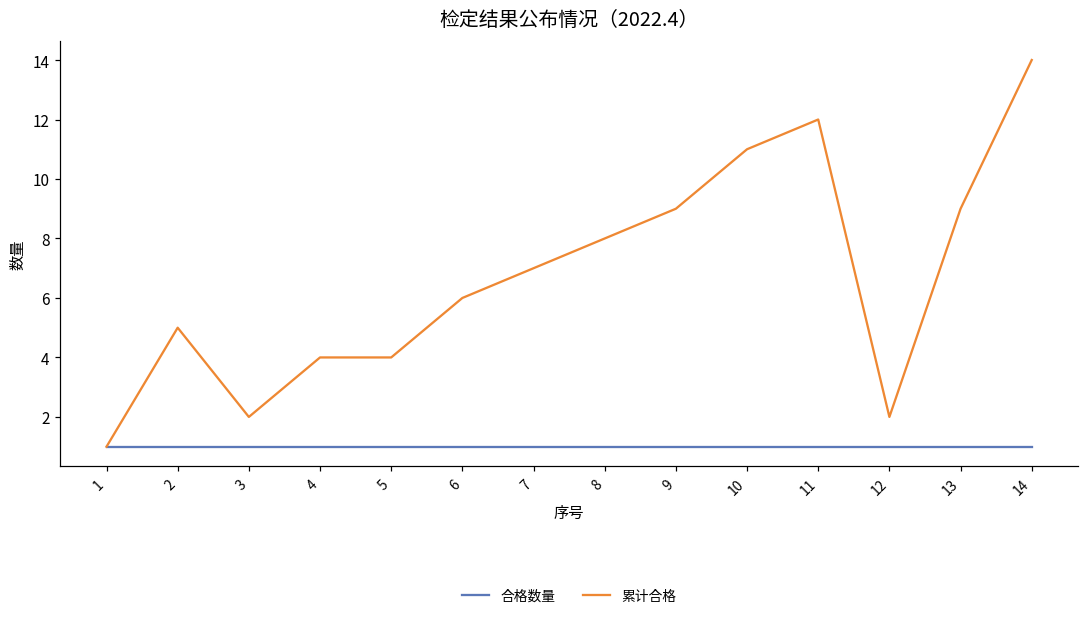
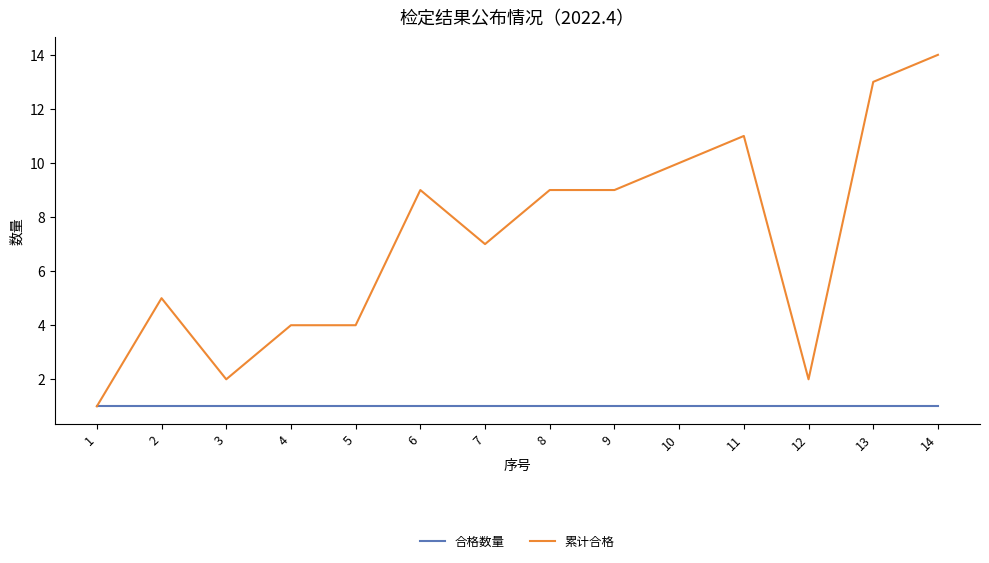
  {
    "合格数量": {
      "2": 1,
      "3": 1,
      "4": 1,
      "5": 1,
      "6": 1,
      "7": 1,
      "8": 1,
      "9": 1,
      "10": 1,
      "11": 1,
      "12": 1,
      "13": 1,
      "14": 1
    },
    "累计合格": {
      "2": 5,
      "3": 2,
      "4": 4,
      "5": 4,
-     "6": 6,
+     "6": 9,
      "7": 7,
-     "8": 8,
+     "8": 9,
      "9": 9,
-     "10": 11,
-     "11": 12,
+     "10": 10,
+     "11": 11,
      "12": 2,
-     "13": 9,
+     "13": 13,
      "14": 14
    }
  }
